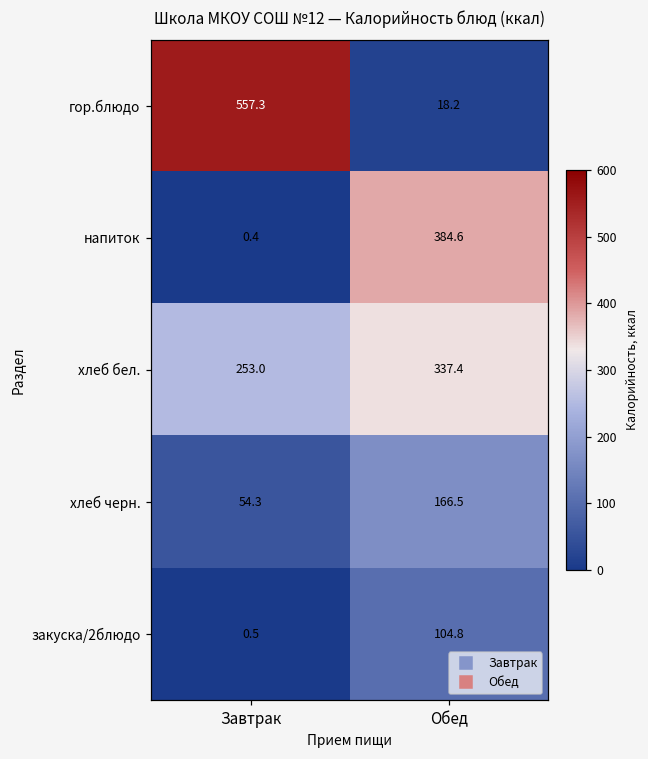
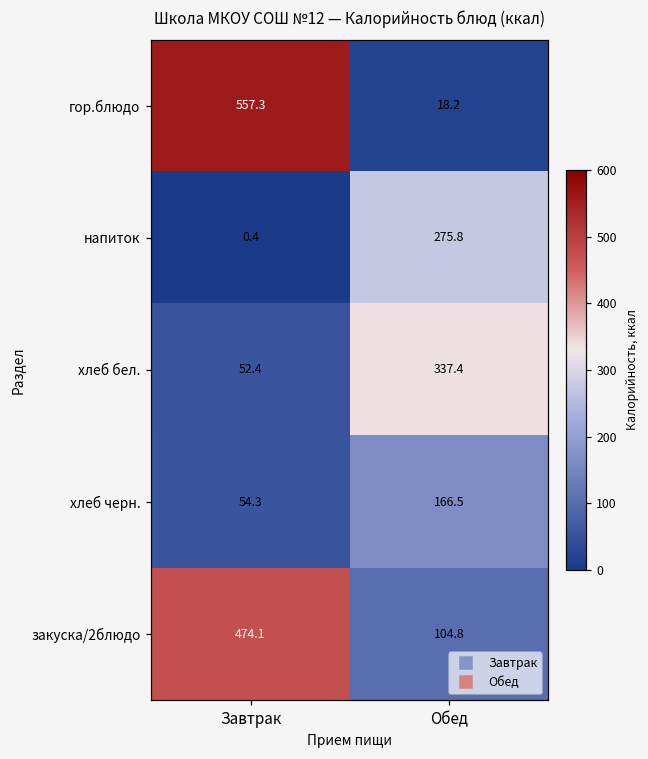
  {
    "гор.блюдо": {
      "Завтрак": 557.3,
      "Обед": 18.2
    },
    "напиток": {
      "Завтрак": 0.4,
-     "Обед": 384.6
+     "Обед": 275.8
    },
    "хлеб бел.": {
-     "Завтрак": 253.0,
+     "Завтрак": 52.4,
      "Обед": 337.4
    },
    "хлеб черн.": {
      "Завтрак": 54.3,
      "Обед": 166.5
    },
    "закуска/2блюдо": {
-     "Завтрак": 0.5,
+     "Завтрак": 474.1,
      "Обед": 104.8
    }
  }
